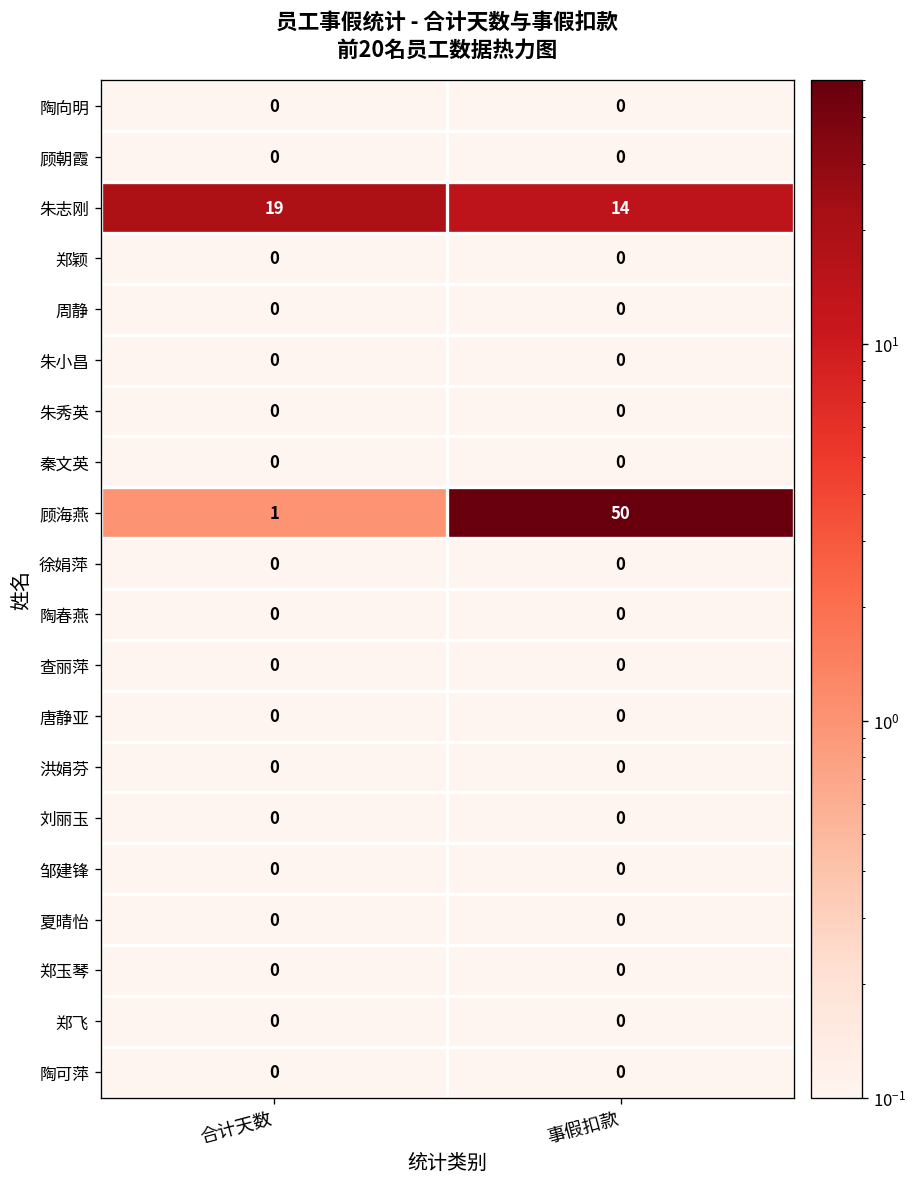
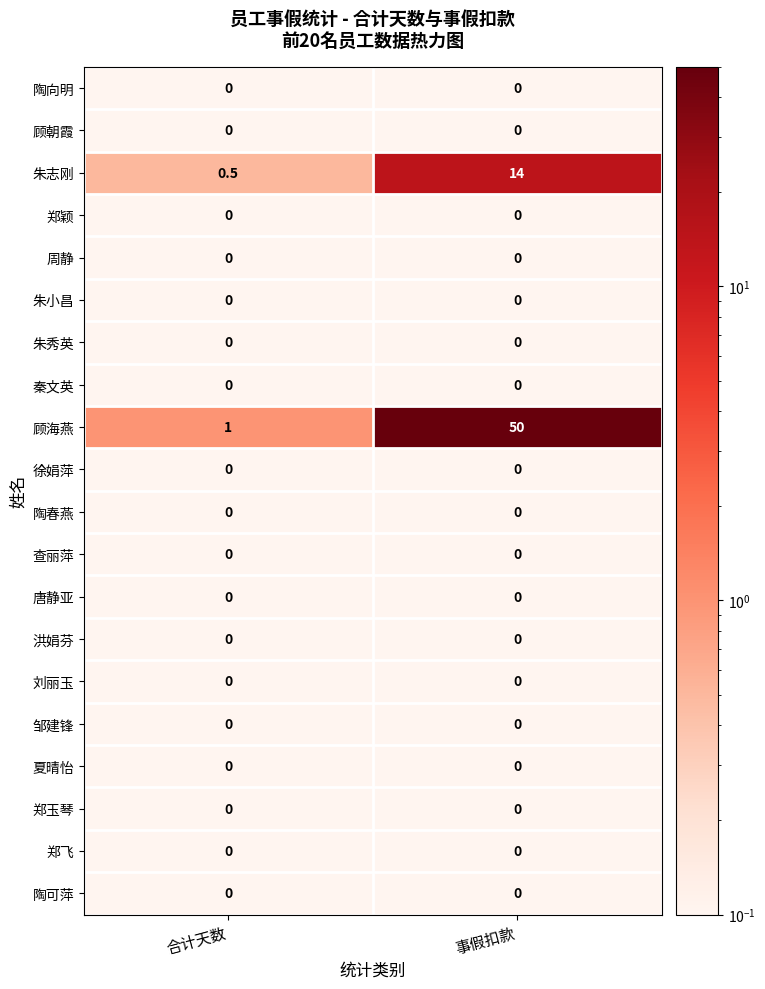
  {
    "陶向明": {
      "合计天数": 0,
      "事假扣款": 0
    },
    "顾朝霞": {
      "合计天数": 0,
      "事假扣款": 0
    },
    "朱志刚": {
-     "合计天数": 19,
+     "合计天数": 0.5,
      "事假扣款": 14
    },
    "郑颖": {
      "合计天数": 0,
      "事假扣款": 0
    },
    "周静": {
      "合计天数": 0,
      "事假扣款": 0
    },
    "朱小昌": {
      "合计天数": 0,
      "事假扣款": 0
    },
    "朱秀英": {
      "合计天数": 0,
      "事假扣款": 0
    },
    "秦文英": {
      "合计天数": 0,
      "事假扣款": 0
    },
    "顾海燕": {
      "合计天数": 1,
      "事假扣款": 50
    },
    "徐娟萍": {
      "合计天数": 0,
      "事假扣款": 0
    },
    "陶春燕": {
      "合计天数": 0,
      "事假扣款": 0
    },
    "查丽萍": {
      "合计天数": 0,
      "事假扣款": 0
    },
    "唐静亚": {
      "合计天数": 0,
      "事假扣款": 0
    },
    "洪娟芬": {
      "合计天数": 0,
      "事假扣款": 0
    },
    "刘丽玉": {
      "合计天数": 0,
      "事假扣款": 0
    },
    "邹建锋": {
      "合计天数": 0,
      "事假扣款": 0
    },
    "夏晴怡": {
      "合计天数": 0,
      "事假扣款": 0
    },
    "郑玉琴": {
      "合计天数": 0,
      "事假扣款": 0
    },
    "郑飞": {
      "合计天数": 0,
      "事假扣款": 0
    },
    "陶可萍": {
      "合计天数": 0,
      "事假扣款": 0
    }
  }
